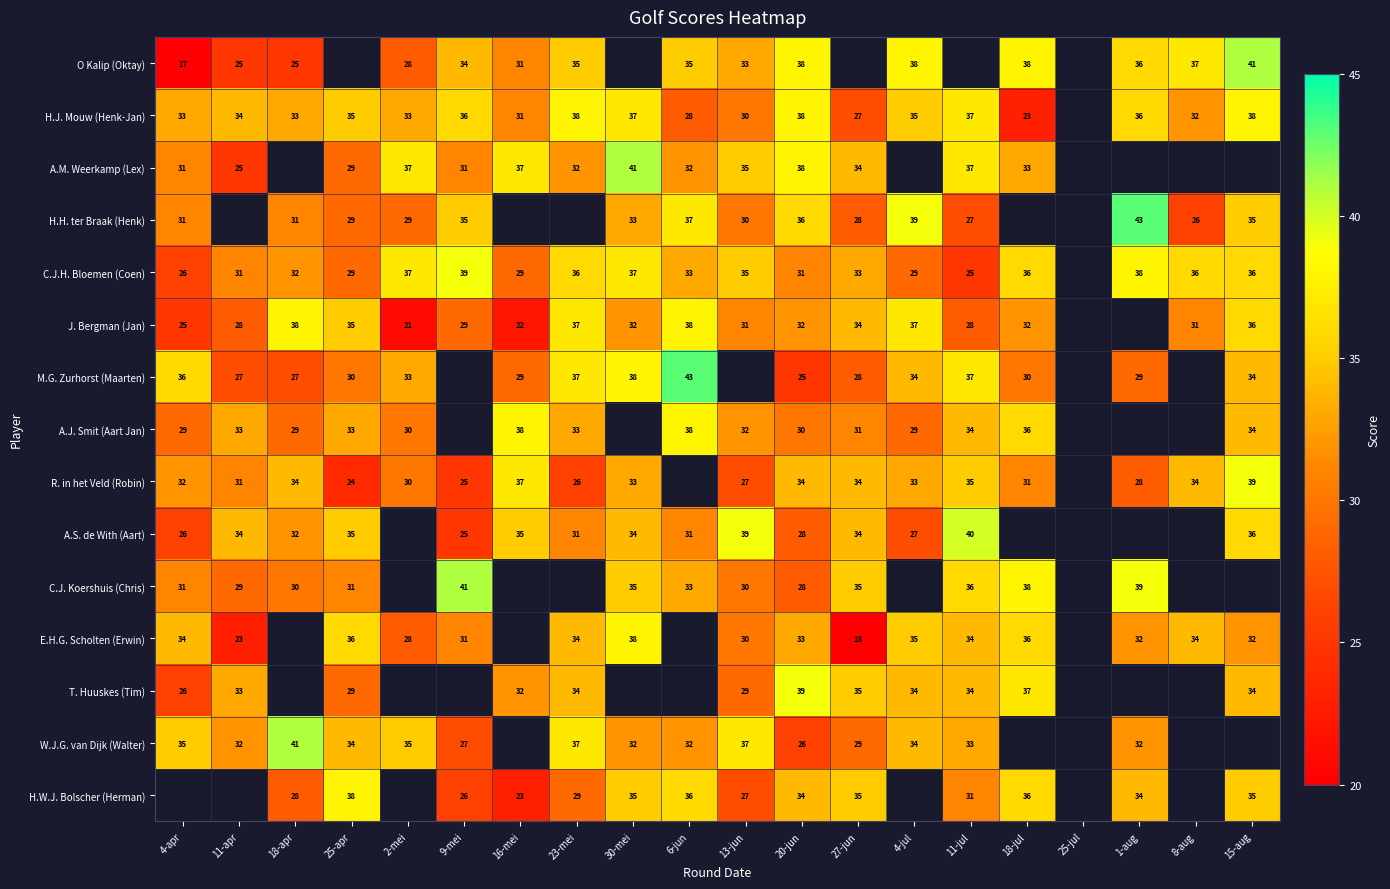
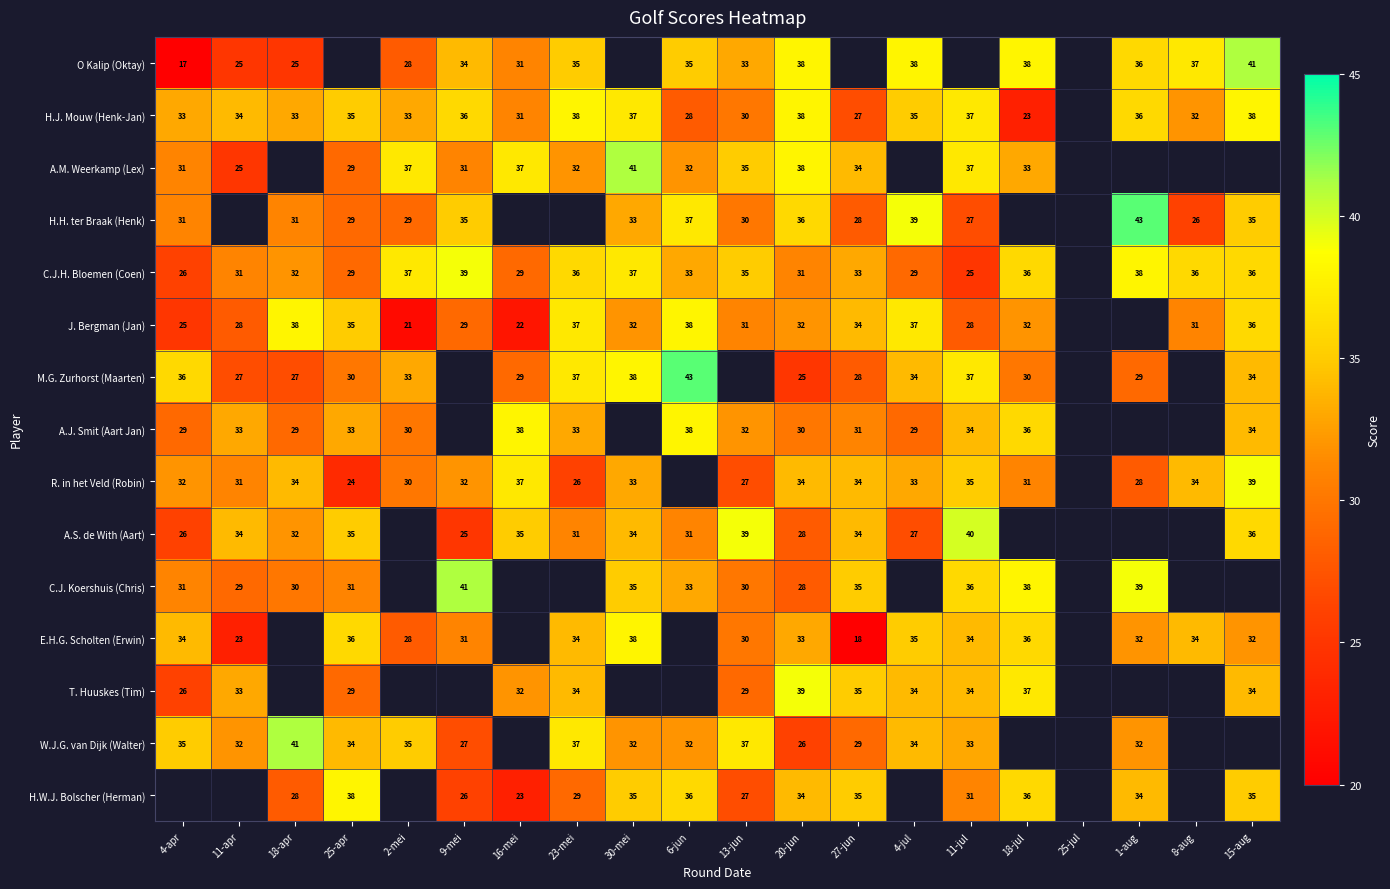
  {
    "R. in het Veld (Robin)": {
      "4-apr": 32,
      "11-apr": 31,
      "18-apr": 34,
      "25-apr": 24,
      "2-mei": 30,
-     "9-mei": 25,
+     "9-mei": 32,
      "16-mei": 37,
      "23-mei": 26,
      "30-mei": 33,
      "13-jun": 27,
      "20-jun": 34,
      "27-jun": 34,
      "4-jul": 33,
      "11-jul": 35,
      "18-jul": 31,
      "1-aug": 28,
      "8-aug": 34,
      "15-aug": 39
    }
  }
